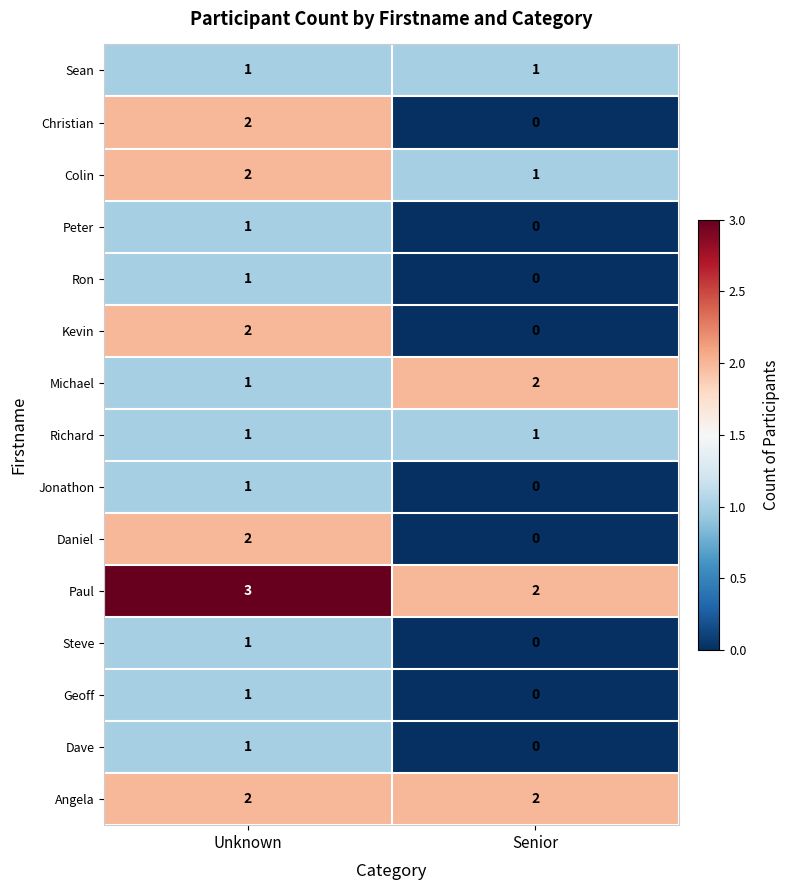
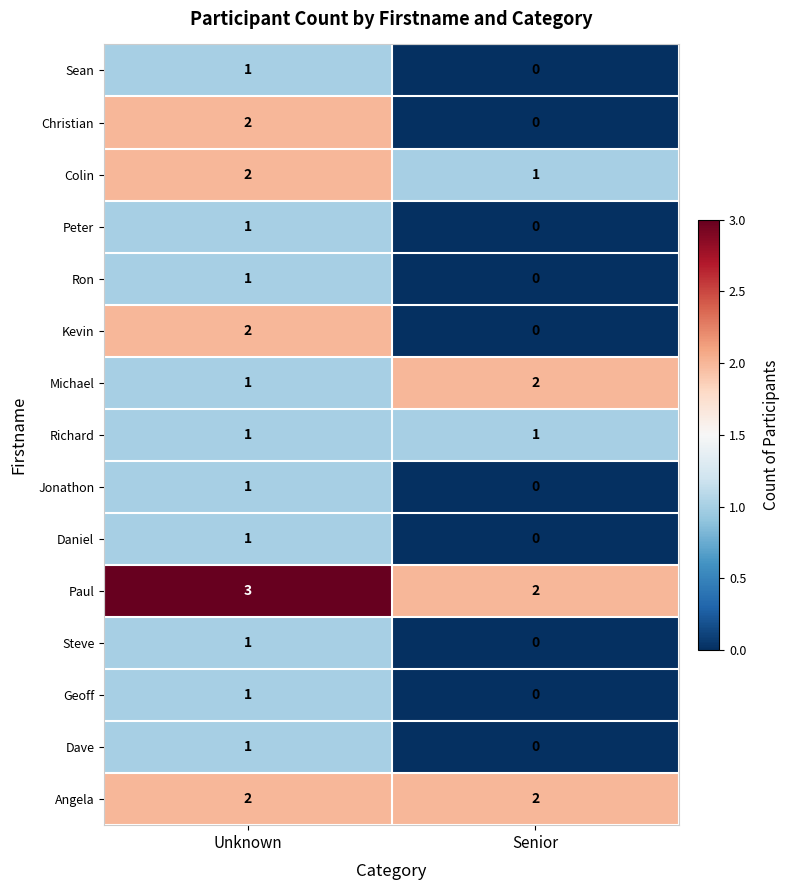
  {
    "Sean": {
      "Unknown": 1,
-     "Senior": 1
+     "Senior": 0
    },
    "Christian": {
      "Unknown": 2,
      "Senior": 0
    },
    "Colin": {
      "Unknown": 2,
      "Senior": 1
    },
    "Peter": {
      "Unknown": 1,
      "Senior": 0
    },
    "Ron": {
      "Unknown": 1,
      "Senior": 0
    },
    "Kevin": {
      "Unknown": 2,
      "Senior": 0
    },
    "Michael": {
      "Unknown": 1,
      "Senior": 2
    },
    "Richard": {
      "Unknown": 1,
      "Senior": 1
    },
    "Jonathon": {
      "Unknown": 1,
      "Senior": 0
    },
    "Daniel": {
-     "Unknown": 2,
+     "Unknown": 1,
      "Senior": 0
    },
    "Paul": {
      "Unknown": 3,
      "Senior": 2
    },
    "Steve": {
      "Unknown": 1,
      "Senior": 0
    },
    "Geoff": {
      "Unknown": 1,
      "Senior": 0
    },
    "Dave": {
      "Unknown": 1,
      "Senior": 0
    },
    "Angela": {
      "Unknown": 2,
      "Senior": 2
    }
  }
